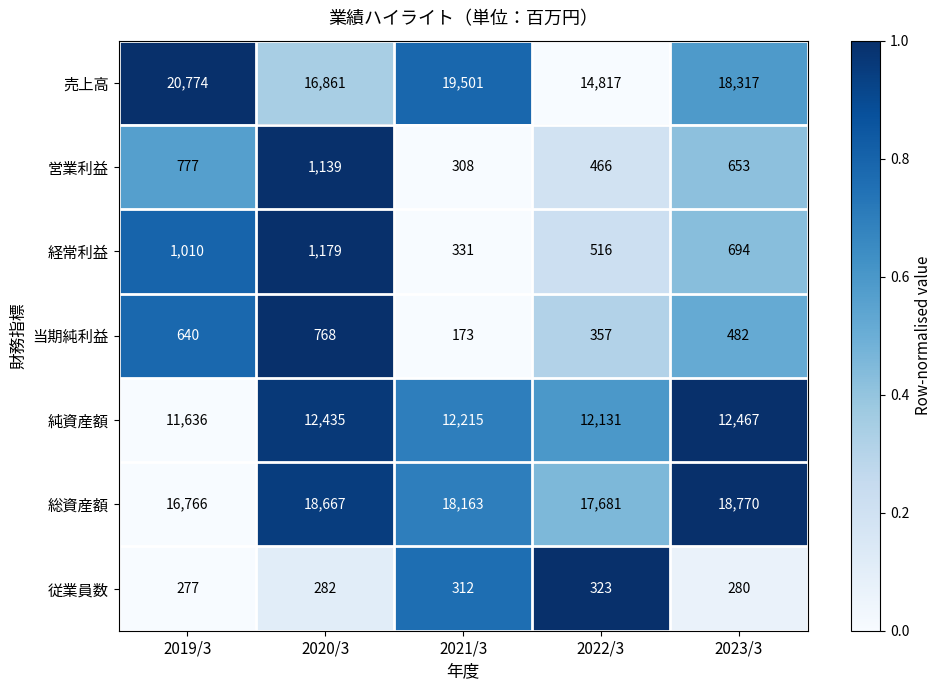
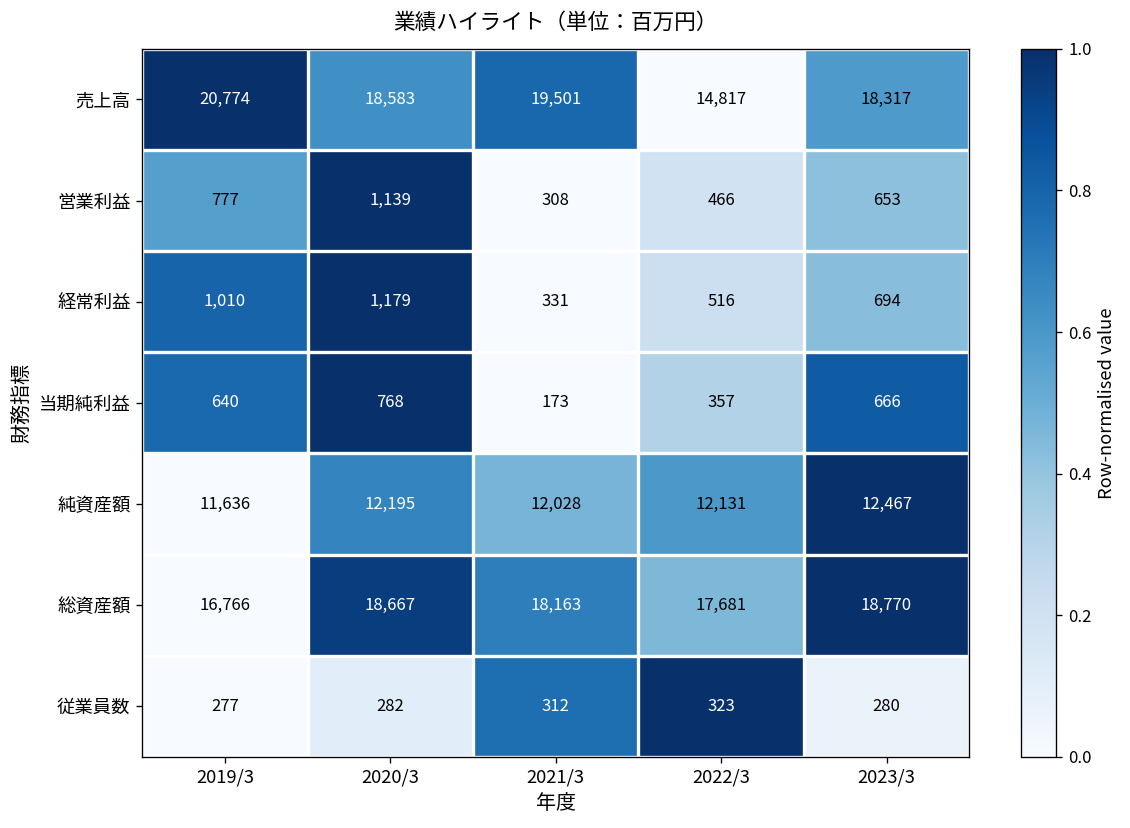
  {
    "売上高": {
      "2019/3": "20,774",
-     "2020/3": "16,861",
+     "2020/3": "18,583",
      "2021/3": "19,501",
      "2022/3": "14,817",
      "2023/3": "18,317"
    },
    "営業利益": {
      "2019/3": "777",
      "2020/3": "1,139",
      "2021/3": "308",
      "2022/3": "466",
      "2023/3": "653"
    },
    "経常利益": {
      "2019/3": "1,010",
      "2020/3": "1,179",
      "2021/3": "331",
      "2022/3": "516",
      "2023/3": "694"
    },
    "当期純利益": {
      "2019/3": "640",
      "2020/3": "768",
      "2021/3": "173",
      "2022/3": "357",
-     "2023/3": "482"
+     "2023/3": "666"
    },
    "純資産額": {
      "2019/3": "11,636",
-     "2020/3": "12,435",
-     "2021/3": "12,215",
+     "2020/3": "12,195",
+     "2021/3": "12,028",
      "2022/3": "12,131",
      "2023/3": "12,467"
    },
    "総資産額": {
      "2019/3": "16,766",
      "2020/3": "18,667",
      "2021/3": "18,163",
      "2022/3": "17,681",
      "2023/3": "18,770"
    },
    "従業員数": {
      "2019/3": "277",
      "2020/3": "282",
      "2021/3": "312",
      "2022/3": "323",
      "2023/3": "280"
    }
  }
